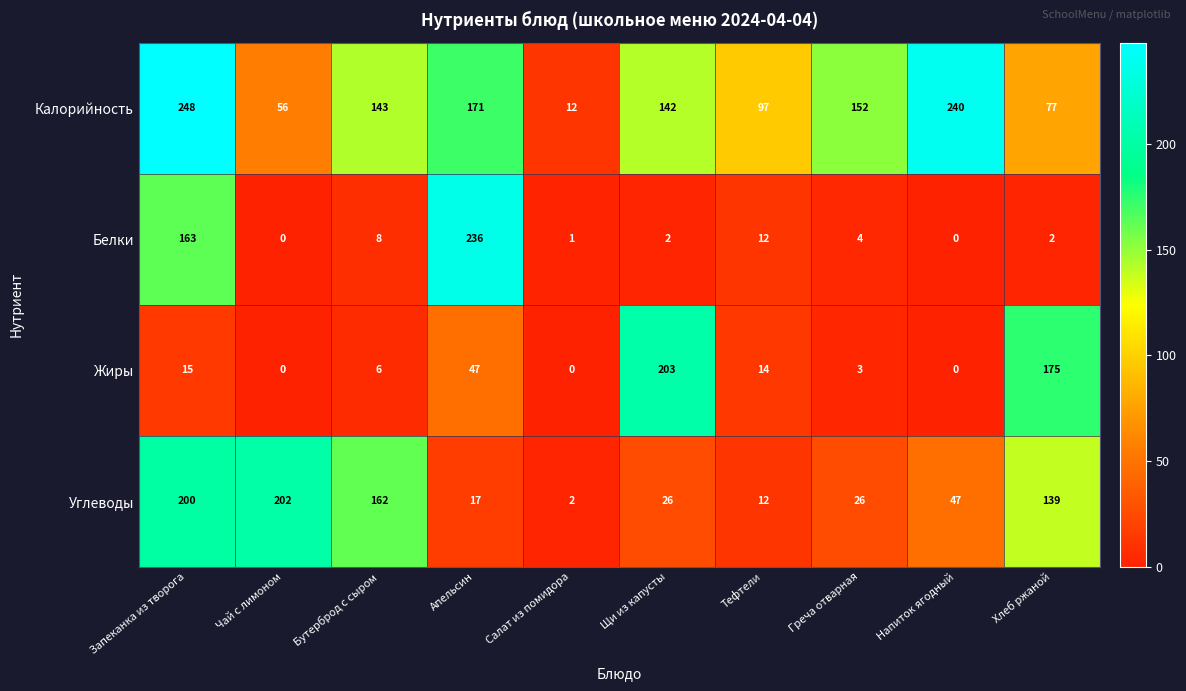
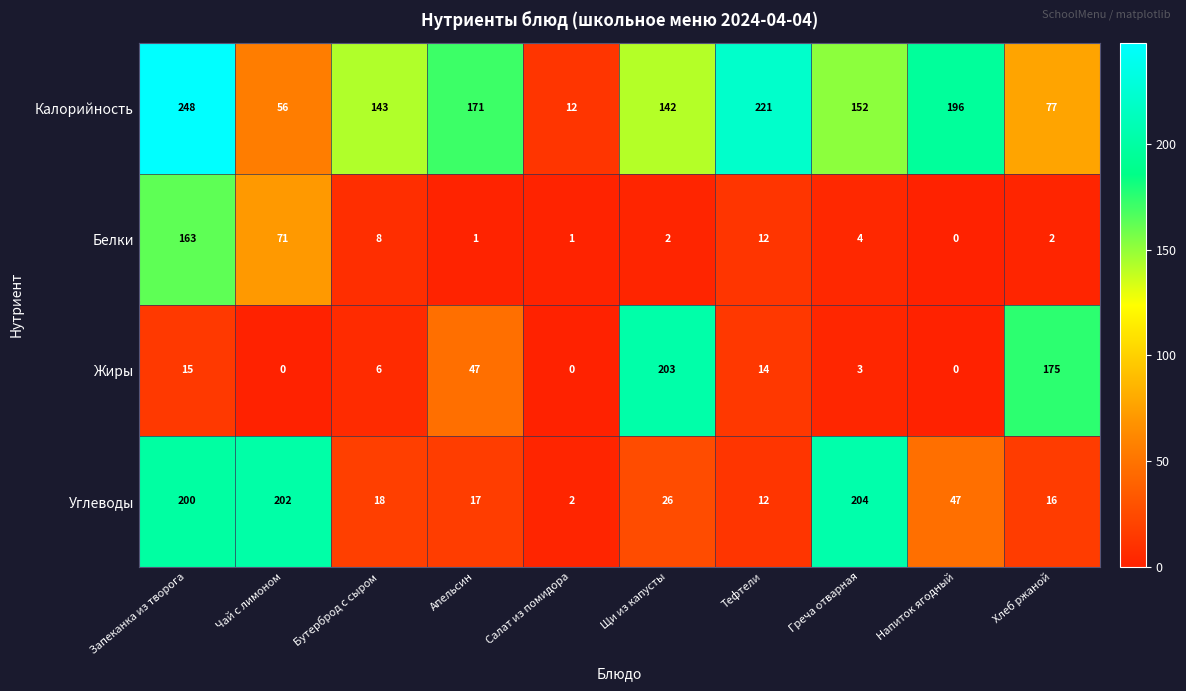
  {
    "Калорийность": {
      "Запеканка из творога": 248,
      "Чай с лимоном": 56,
      "Бутерброд с сыром": 143,
      "Апельсин": 171,
      "Салат из помидора": 12,
      "Щи из капусты": 142,
-     "Тефтели": 97,
+     "Тефтели": 221,
      "Греча отварная": 152,
-     "Напиток ягодный": 240,
+     "Напиток ягодный": 196,
      "Хлеб ржаной": 77
    },
    "Белки": {
      "Запеканка из творога": 163,
-     "Чай с лимоном": 0,
+     "Чай с лимоном": 71,
      "Бутерброд с сыром": 8,
-     "Апельсин": 236,
+     "Апельсин": 1,
      "Салат из помидора": 1,
      "Щи из капусты": 2,
      "Тефтели": 12,
      "Греча отварная": 4,
      "Напиток ягодный": 0,
      "Хлеб ржаной": 2
    },
    "Жиры": {
      "Запеканка из творога": 15,
      "Чай с лимоном": 0,
      "Бутерброд с сыром": 6,
      "Апельсин": 47,
      "Салат из помидора": 0,
      "Щи из капусты": 203,
      "Тефтели": 14,
      "Греча отварная": 3,
      "Напиток ягодный": 0,
      "Хлеб ржаной": 175
    },
    "Углеводы": {
      "Запеканка из творога": 200,
      "Чай с лимоном": 202,
-     "Бутерброд с сыром": 162,
+     "Бутерброд с сыром": 18,
      "Апельсин": 17,
      "Салат из помидора": 2,
      "Щи из капусты": 26,
      "Тефтели": 12,
-     "Греча отварная": 26,
+     "Греча отварная": 204,
      "Напиток ягодный": 47,
-     "Хлеб ржаной": 139
+     "Хлеб ржаной": 16
    }
  }
